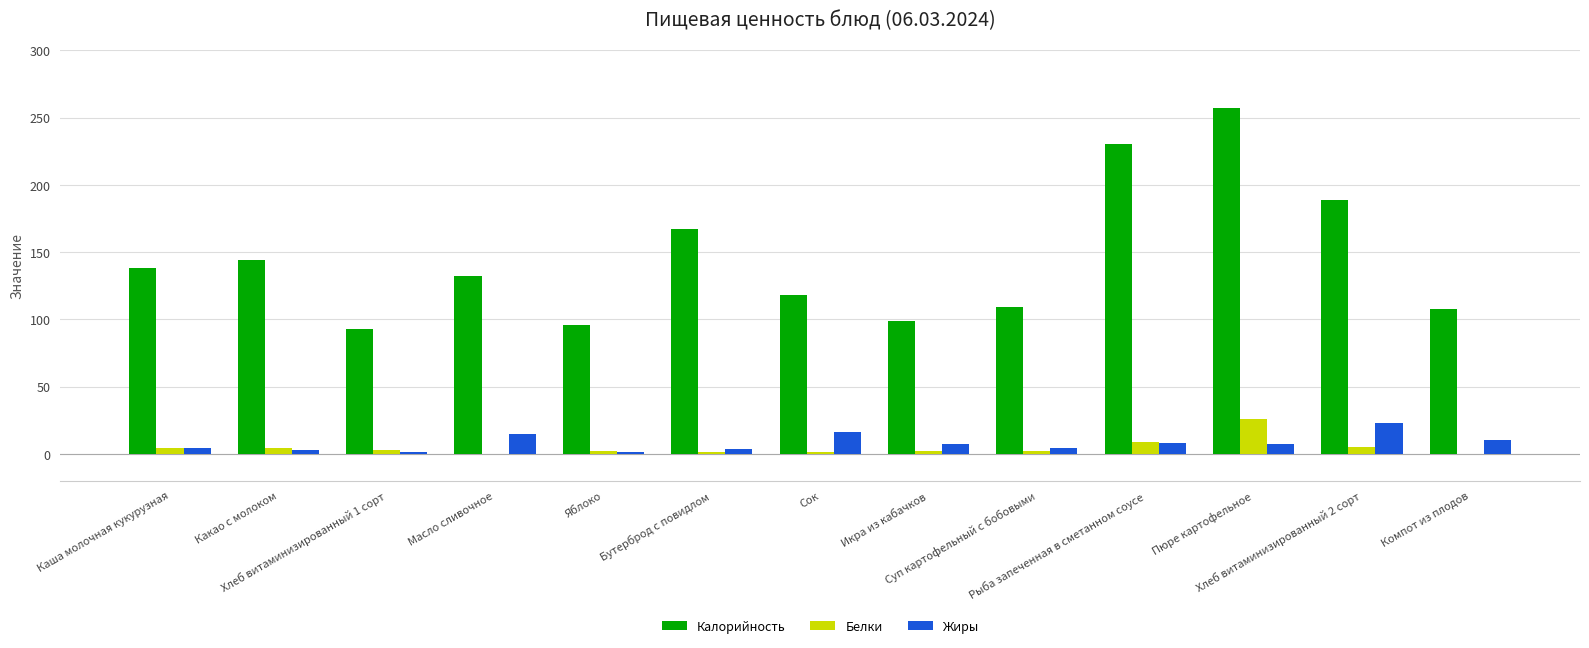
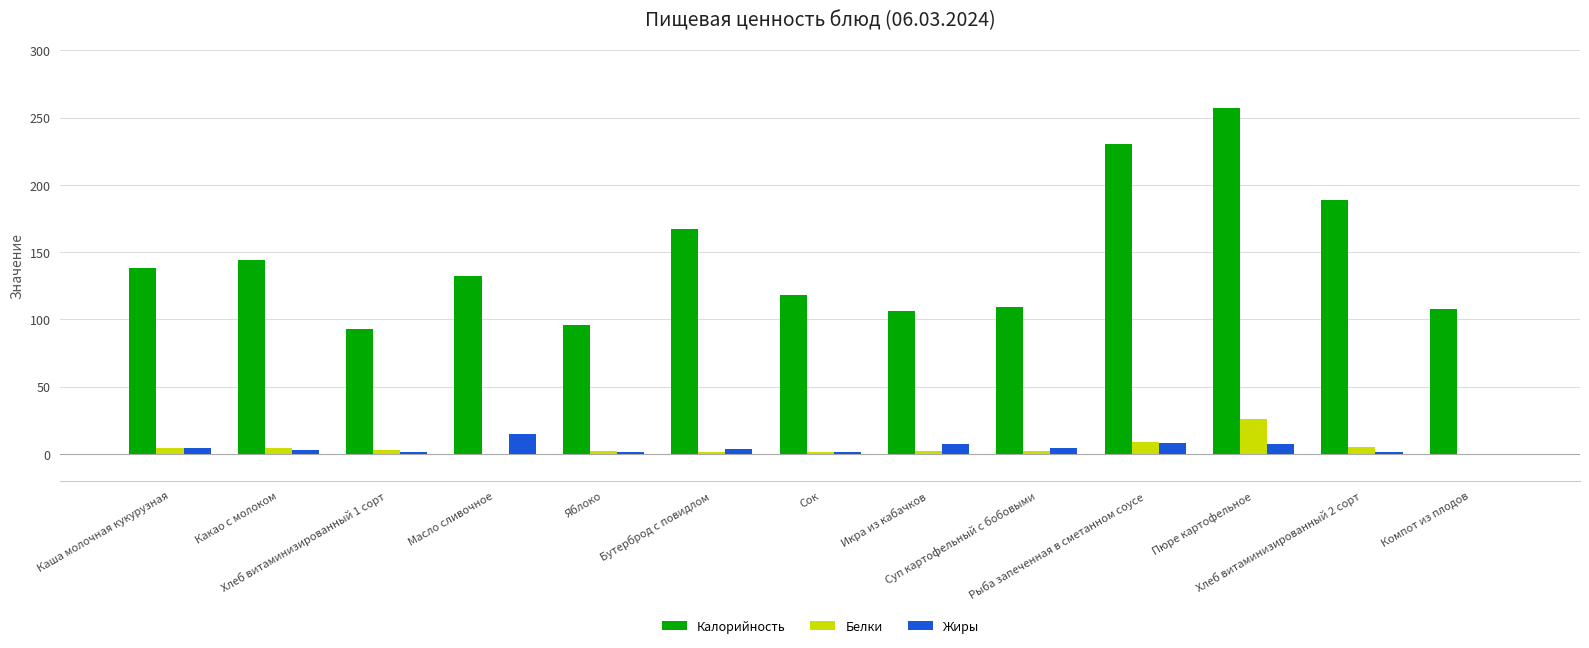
  {
    "Калорийность": {
      "Каша молочная кукурузная": 138,
      "Какао с молоком": 144,
      "Хлеб витаминизированный 1 сорт": 93,
      "Масло сливочное": 132,
      "Яблоко": 96,
      "Бутерброд с повидлом": 167,
      "Сок": 118,
-     "Икра из кабачков": 99,
+     "Икра из кабачков": 106,
      "Суп картофельный с бобовыми": 109,
      "Рыба запеченная в сметанном соусе": 230,
      "Пюре картофельное": 257,
      "Хлеб витаминизированный 2 сорт": 189,
      "Компот из плодов": 108
    },
    "Белки": {
      "Каша молочная кукурузная": 4,
      "Какао с молоком": 4,
      "Хлеб витаминизированный 1 сорт": 3,
      "Масло сливочное": 0,
      "Яблоко": 2,
      "Икра из кабачков": 2,
      "Суп картофельный с бобовыми": 2,
      "Рыба запеченная в сметанном соусе": 9,
      "Пюре картофельное": 26,
      "Хлеб витаминизированный 2 сорт": 5,
      "Компот из плодов": 0
    },
    "Жиры": {
      "Каша молочная кукурузная": 4,
      "Какао с молоком": 3,
      "Масло сливочное": 15,
      "Бутерброд с повидлом": 4,
-     "Сок": 16,
+     "Сок": 1,
      "Икра из кабачков": 7,
      "Суп картофельный с бобовыми": 4,
      "Рыба запеченная в сметанном соусе": 8,
      "Пюре картофельное": 7,
-     "Хлеб витаминизированный 2 сорт": 23,
-     "Компот из плодов": 10
+     "Хлеб витаминизированный 2 сорт": 1,
+     "Компот из плодов": 0
    }
  }
